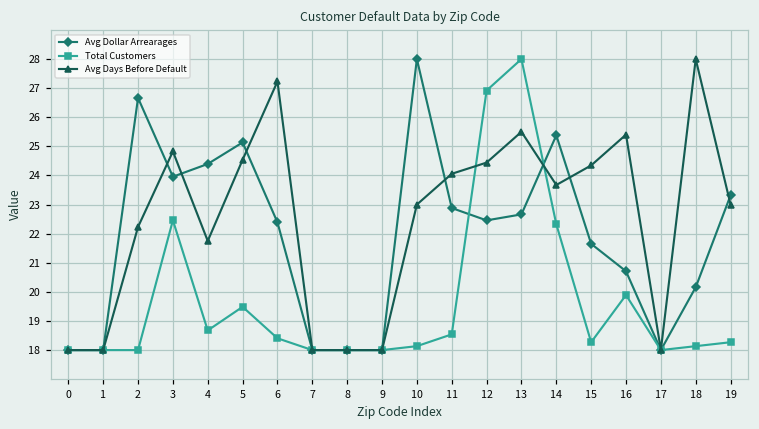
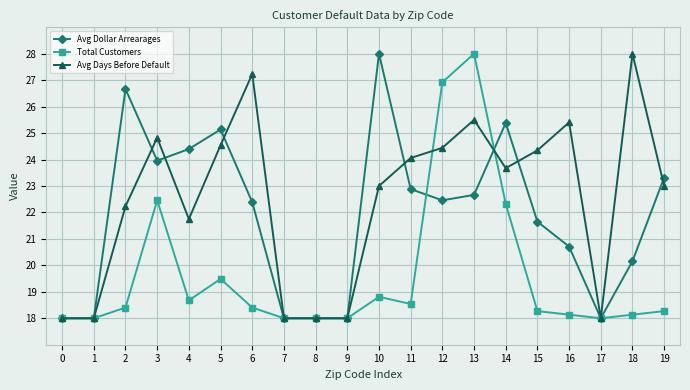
  {
    "Total Customers": {
-     "2": 18.0,
+     "2": 18.4,
      "3": 22.5,
      "4": 18.7,
      "5": 19.5,
      "6": 18.4,
-     "10": 18.1,
+     "10": 18.8,
      "11": 18.5,
      "12": 26.9,
      "13": 28.0,
      "14": 22.3,
      "15": 18.3,
-     "16": 19.9,
+     "16": 18.1,
      "18": 18.1,
      "19": 18.3
    }
  }
